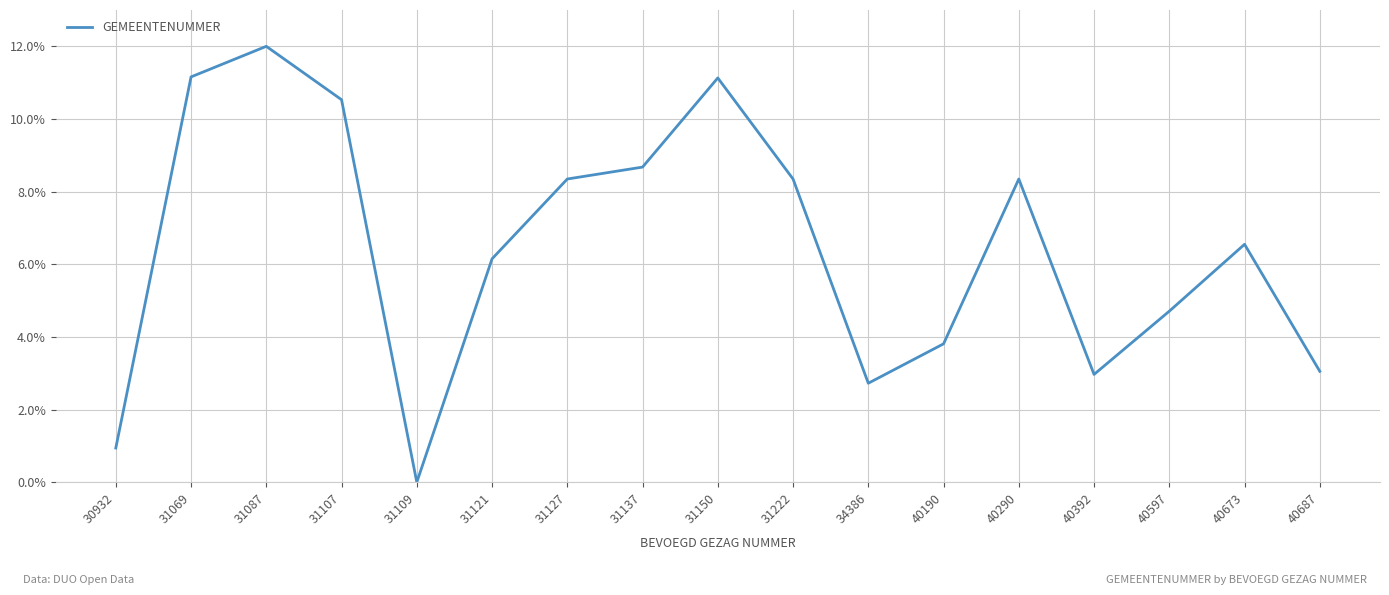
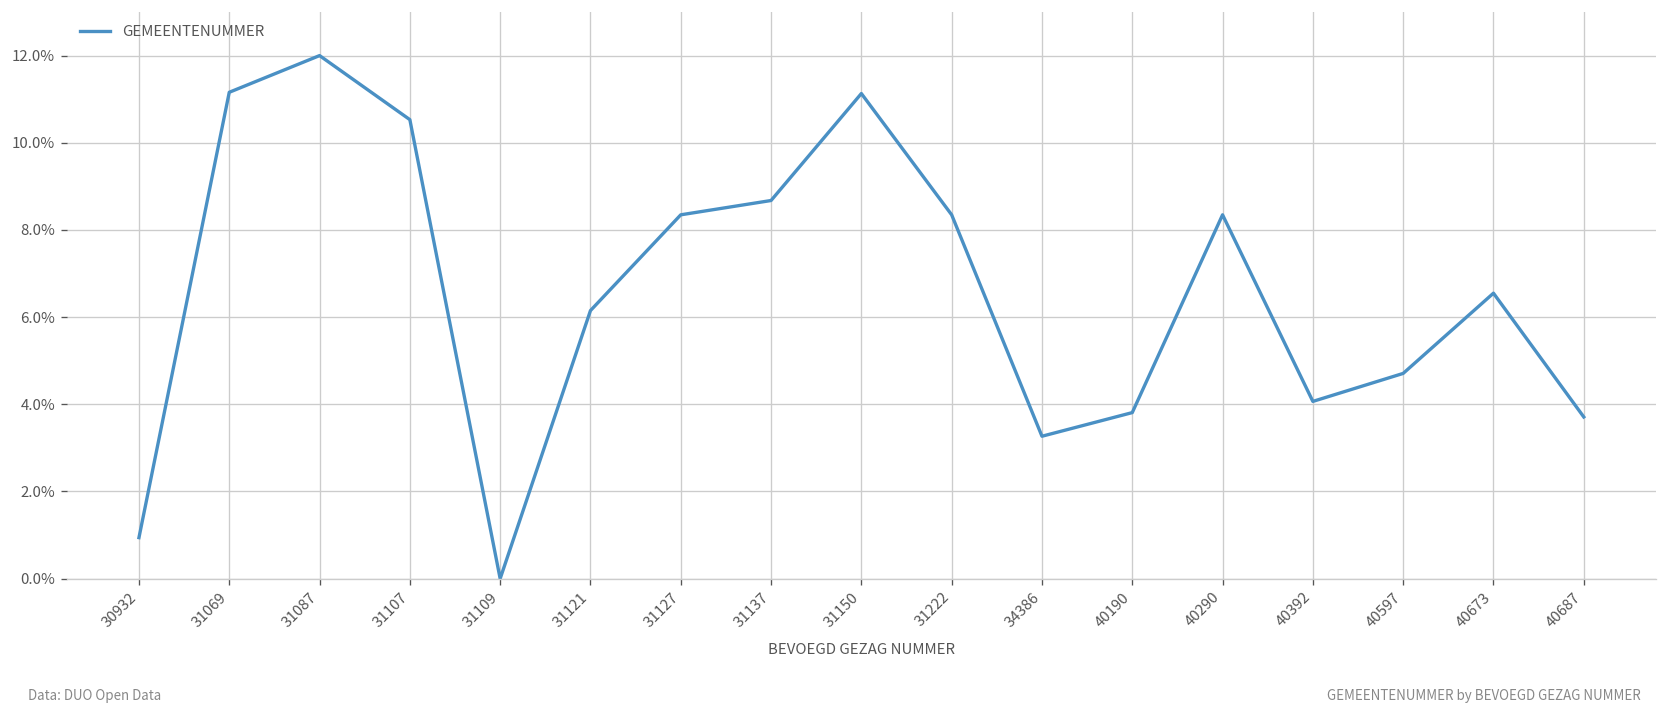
  {
    "30932": "0.9%",
    "31069": "11.2%",
    "31087": "12.0%",
    "31107": "10.5%",
    "31109": "0.0%",
    "31121": "6.1%",
    "31127": "8.3%",
    "31137": "8.7%",
    "31150": "11.1%",
    "31222": "8.3%",
-   "34386": "2.7%",
+   "34386": "3.3%",
    "40190": "3.8%",
    "40290": "8.3%",
-   "40392": "3.0%",
+   "40392": "4.1%",
    "40597": "4.7%",
    "40673": "6.5%",
-   "40687": "3.1%"
+   "40687": "3.7%"
  }
